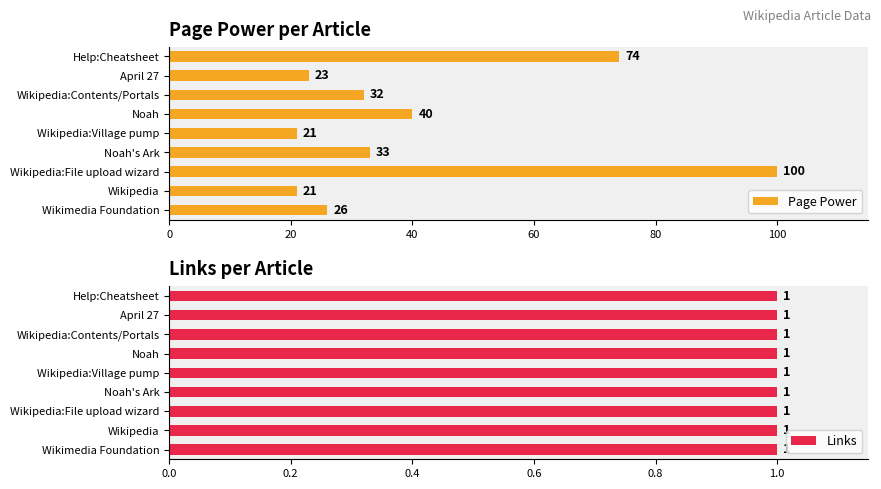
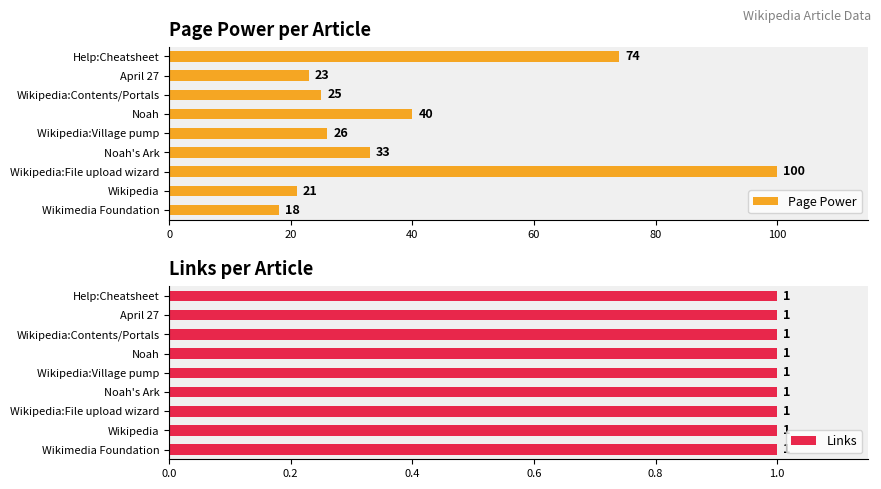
  {
    "Page Power per Article": {
      "Help:Cheatsheet": 74,
      "April 27": 23,
-     "Wikipedia:Contents/Portals": 32,
+     "Wikipedia:Contents/Portals": 25,
      "Noah": 40,
-     "Wikipedia:Village pump": 21,
+     "Wikipedia:Village pump": 26,
      "Noah's Ark": 33,
      "Wikipedia:File upload wizard": 100,
      "Wikipedia": 21,
-     "Wikimedia Foundation": 26
+     "Wikimedia Foundation": 18
    },
    "Links per Article": {
      "Help:Cheatsheet": 1,
      "April 27": 1,
      "Wikipedia:Contents/Portals": 1,
      "Noah": 1,
      "Wikipedia:Village pump": 1,
      "Noah's Ark": 1,
      "Wikipedia:File upload wizard": 1
    }
  }
